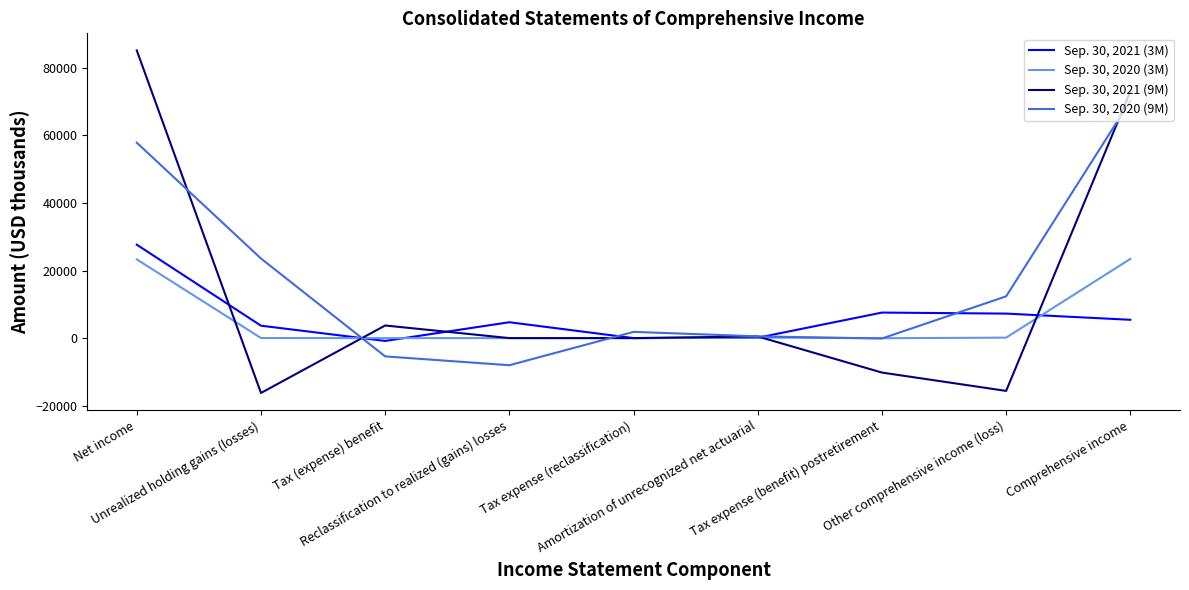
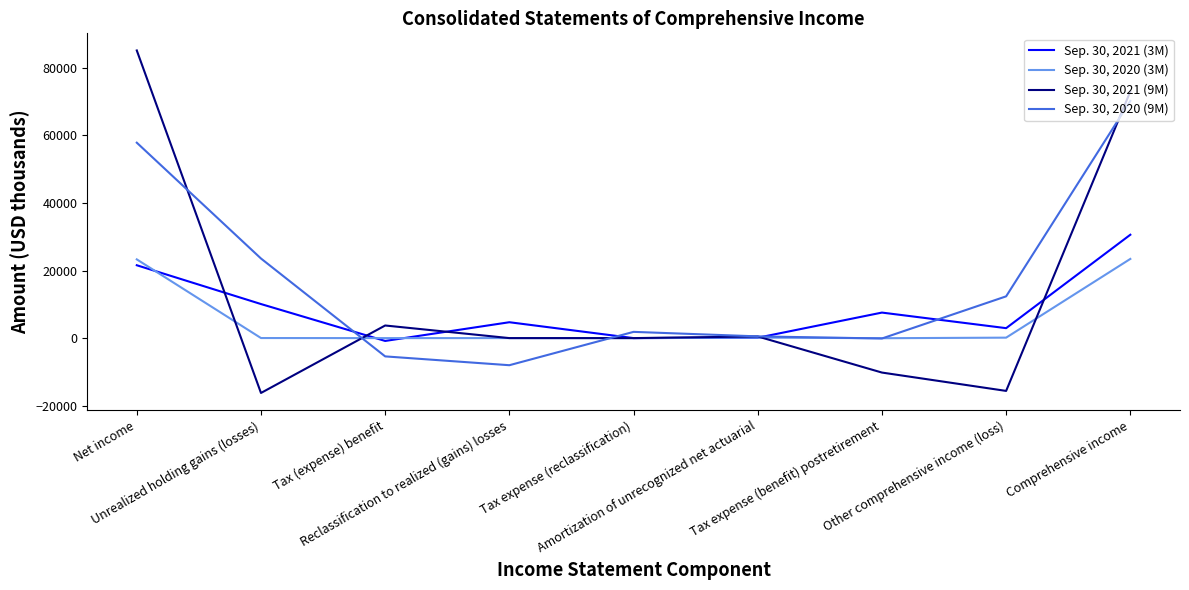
  {
    "Sep. 30, 2021 (3M)": {
-     "Net income": 28000,
-     "Unrealized holding gains (losses)": 4000,
+     "Net income": 22000,
+     "Unrealized holding gains (losses)": 10000,
      "Tax (expense) benefit": -1000,
      "Reclassification to realized (gains) losses": 5000,
      "Tax expense (benefit) postretirement": 8000,
-     "Other comprehensive income (loss)": 7000,
-     "Comprehensive income": 5000
+     "Other comprehensive income (loss)": 3000,
+     "Comprehensive income": 31000
    },
    "Sep. 30, 2021 (9M)": {
      "Net income": 85000,
      "Unrealized holding gains (losses)": -16000,
      "Tax (expense) benefit": 4000,
      "Tax expense (benefit) postretirement": -10000,
      "Other comprehensive income (loss)": -16000
    }
  }
